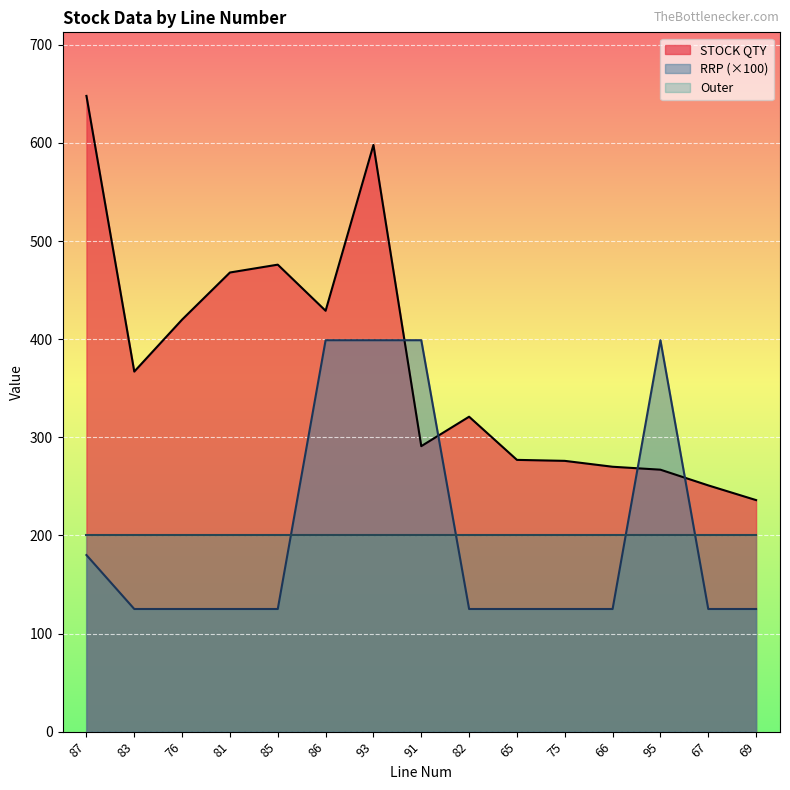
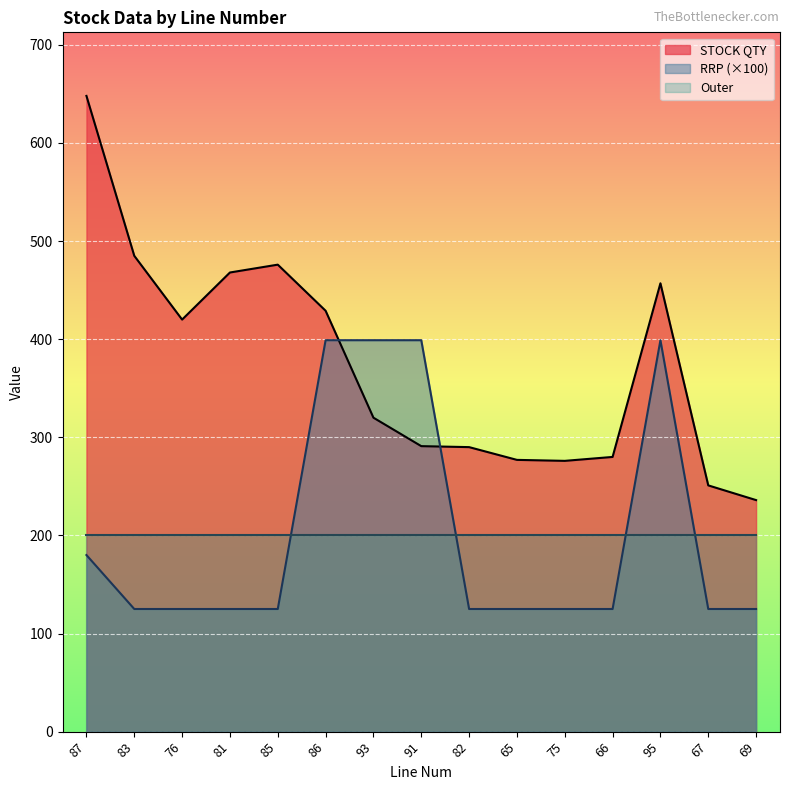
  {
    "STOCK QTY": {
      "87": 650,
-     "83": 370,
+     "83": 490,
      "76": 420,
      "81": 470,
      "85": 480,
      "86": 430,
-     "93": 600,
+     "93": 320,
      "91": 290,
-     "82": 320,
+     "82": 290,
      "65": 280,
      "75": 280,
-     "66": 270,
-     "95": 270,
+     "66": 280,
+     "95": 460,
      "67": 250,
      "69": 240
    }
  }
